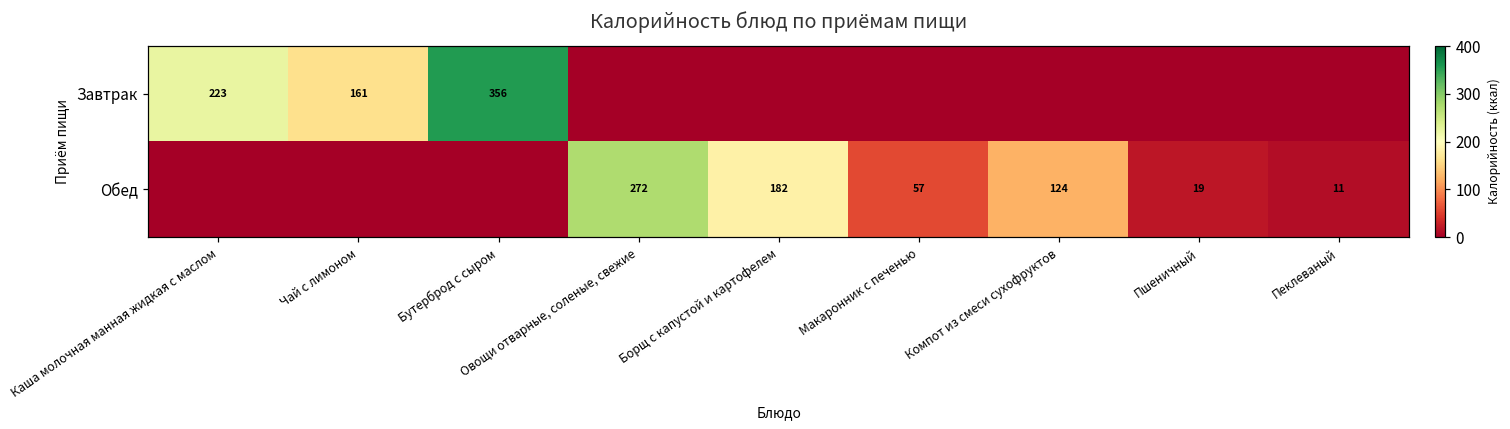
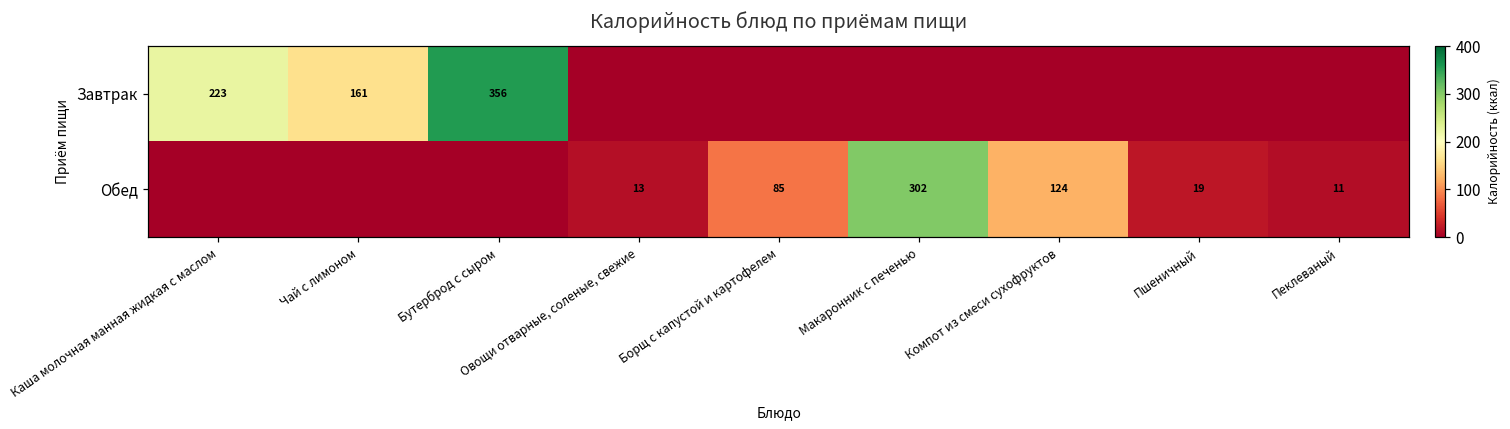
  {
    "Завтрак": {
      "Каша молочная манная жидкая с маслом": 223,
      "Чай с лимоном": 161,
      "Бутерброд с сыром": 356
    },
    "Обед": {
-     "Овощи отварные, соленые, свежие": 272,
-     "Борщ с капустой и картофелем": 182,
-     "Макаронник с печенью": 57,
+     "Овощи отварные, соленые, свежие": 13,
+     "Борщ с капустой и картофелем": 85,
+     "Макаронник с печенью": 302,
      "Компот из смеси сухофруктов": 124,
      "Пшеничный": 19,
      "Пеклеваный": 11
    }
  }
